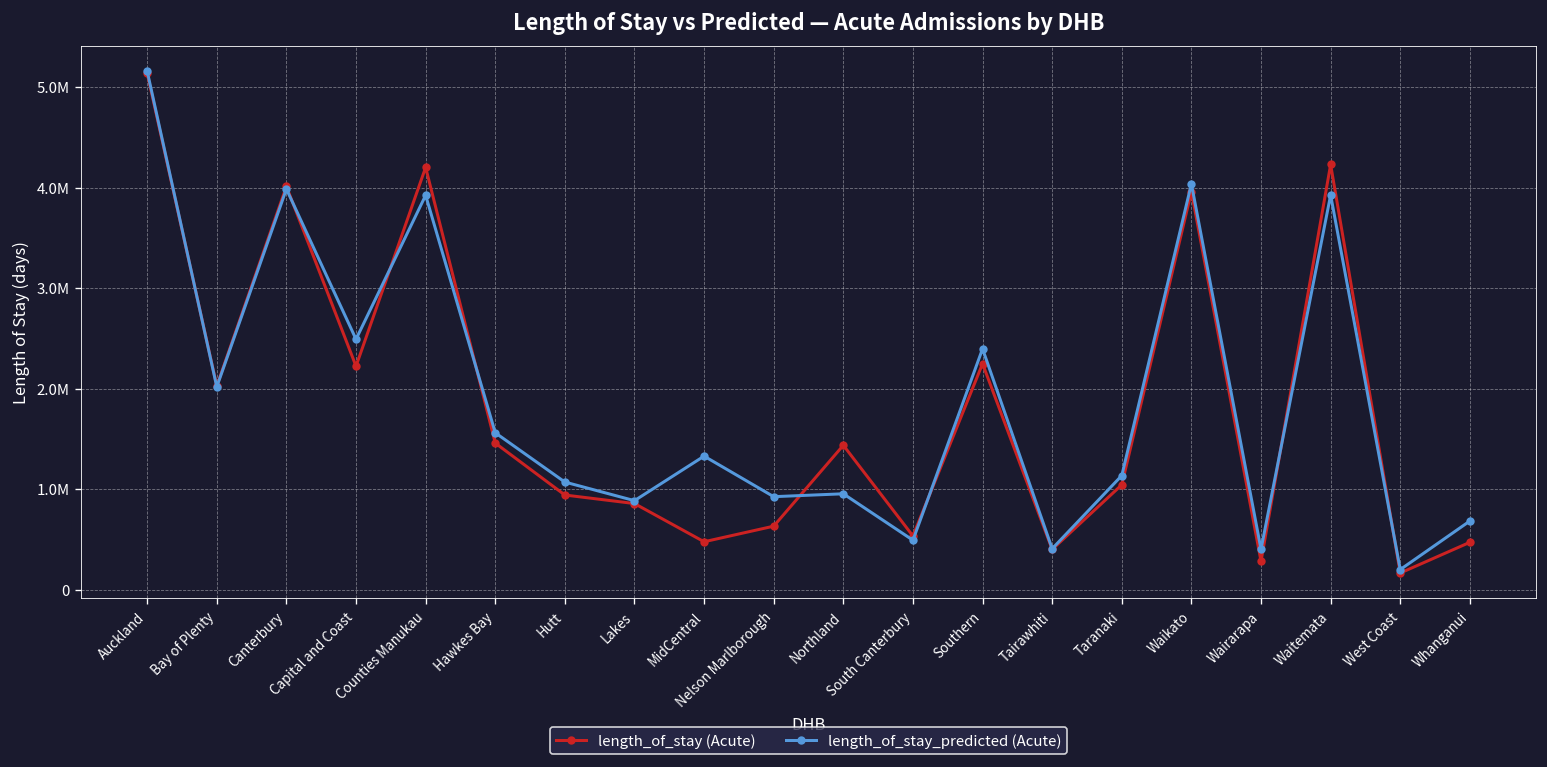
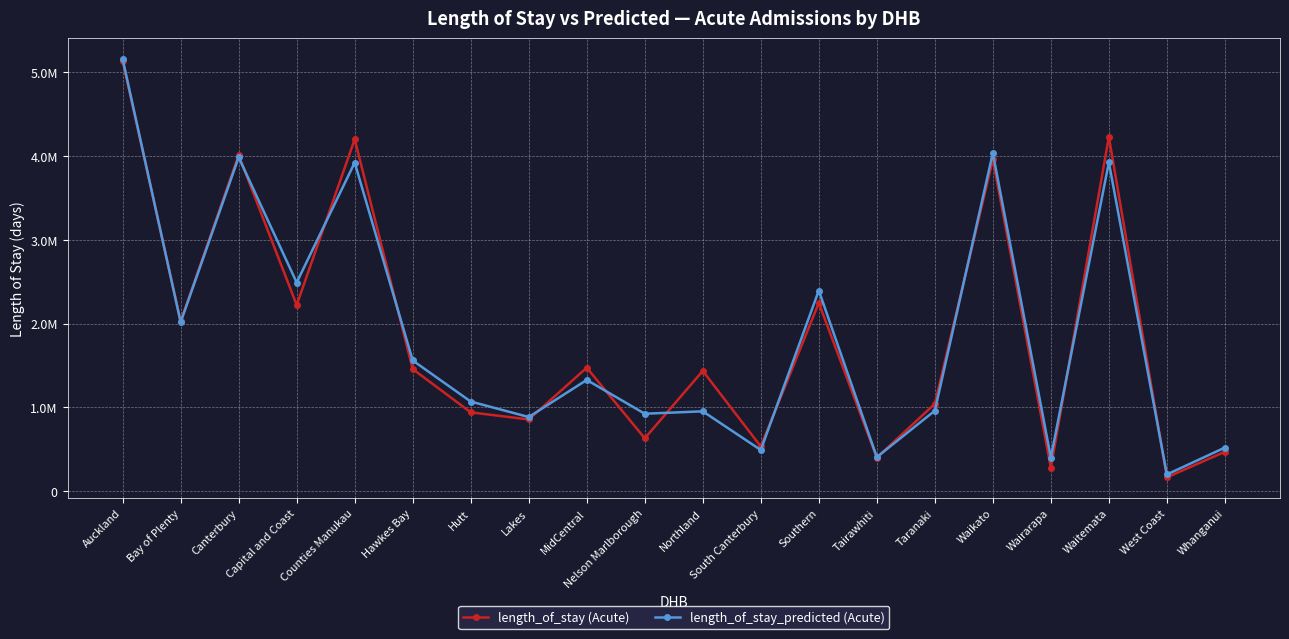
  {
    "length_of_stay (Acute)": {
      "Capital and Coast": 2200000,
      "Counties Manukau": 4200000,
      "Hawkes Bay": 1500000,
      "Hutt": 900000,
-     "MidCentral": 500000,
+     "MidCentral": 1500000,
      "Nelson Marlborough": 600000,
      "Northland": 1400000,
      "South Canterbury": 500000,
      "Southern": 2200000,
      "Taranaki": 1000000,
      "Waikato": 4000000,
      "Wairarapa": 300000,
      "Waitemata": 4200000,
      "West Coast": 200000,
      "Whanganui": 500000
    },
    "length_of_stay_predicted (Acute)": {
      "Capital and Coast": 2500000,
      "Counties Manukau": 3900000,
      "Hawkes Bay": 1600000,
      "Hutt": 1100000,
      "MidCentral": 1300000,
      "Nelson Marlborough": 900000,
      "Northland": 1000000,
      "South Canterbury": 500000,
      "Southern": 2400000,
-     "Taranaki": 1100000,
+     "Taranaki": 1000000,
      "Waikato": 4000000,
      "Wairarapa": 400000,
      "Waitemata": 3900000,
      "West Coast": 200000,
-     "Whanganui": 700000
+     "Whanganui": 500000
    }
  }
